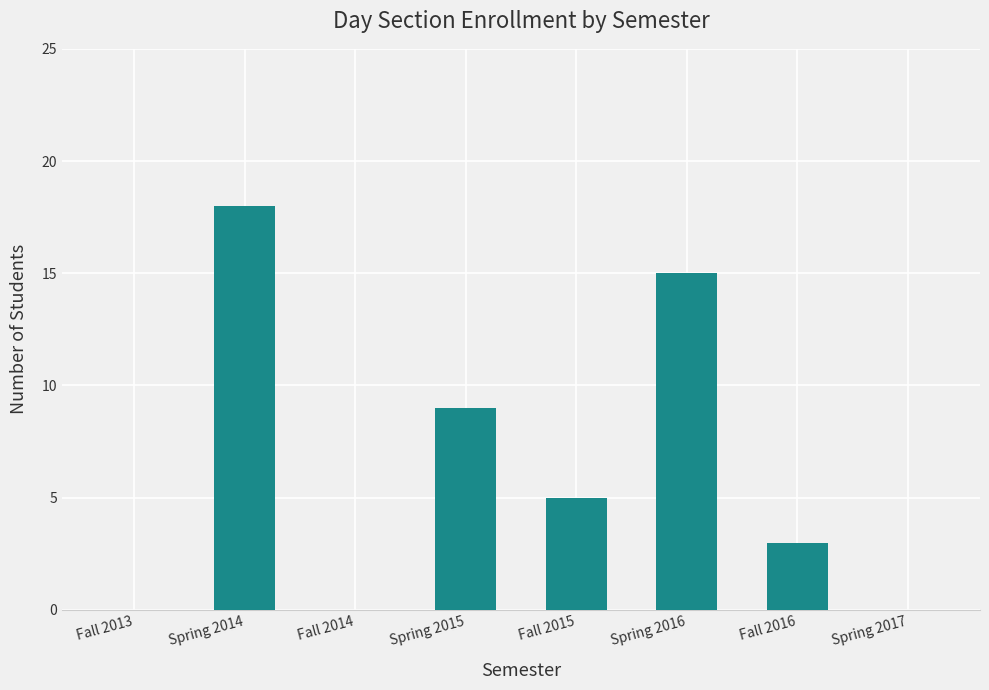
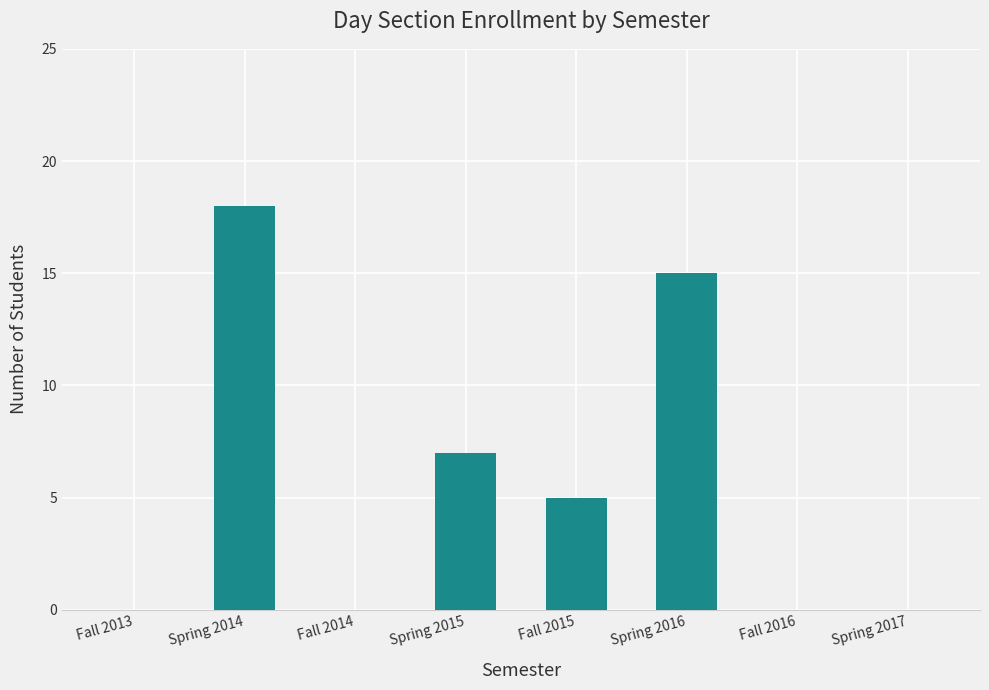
  {
    "Fall 2013": 0,
    "Spring 2014": 18,
    "Fall 2014": 0,
-   "Spring 2015": 9,
+   "Spring 2015": 7,
    "Fall 2015": 5,
    "Spring 2016": 15,
-   "Fall 2016": 3,
+   "Fall 2016": 0,
    "Spring 2017": 0
  }
